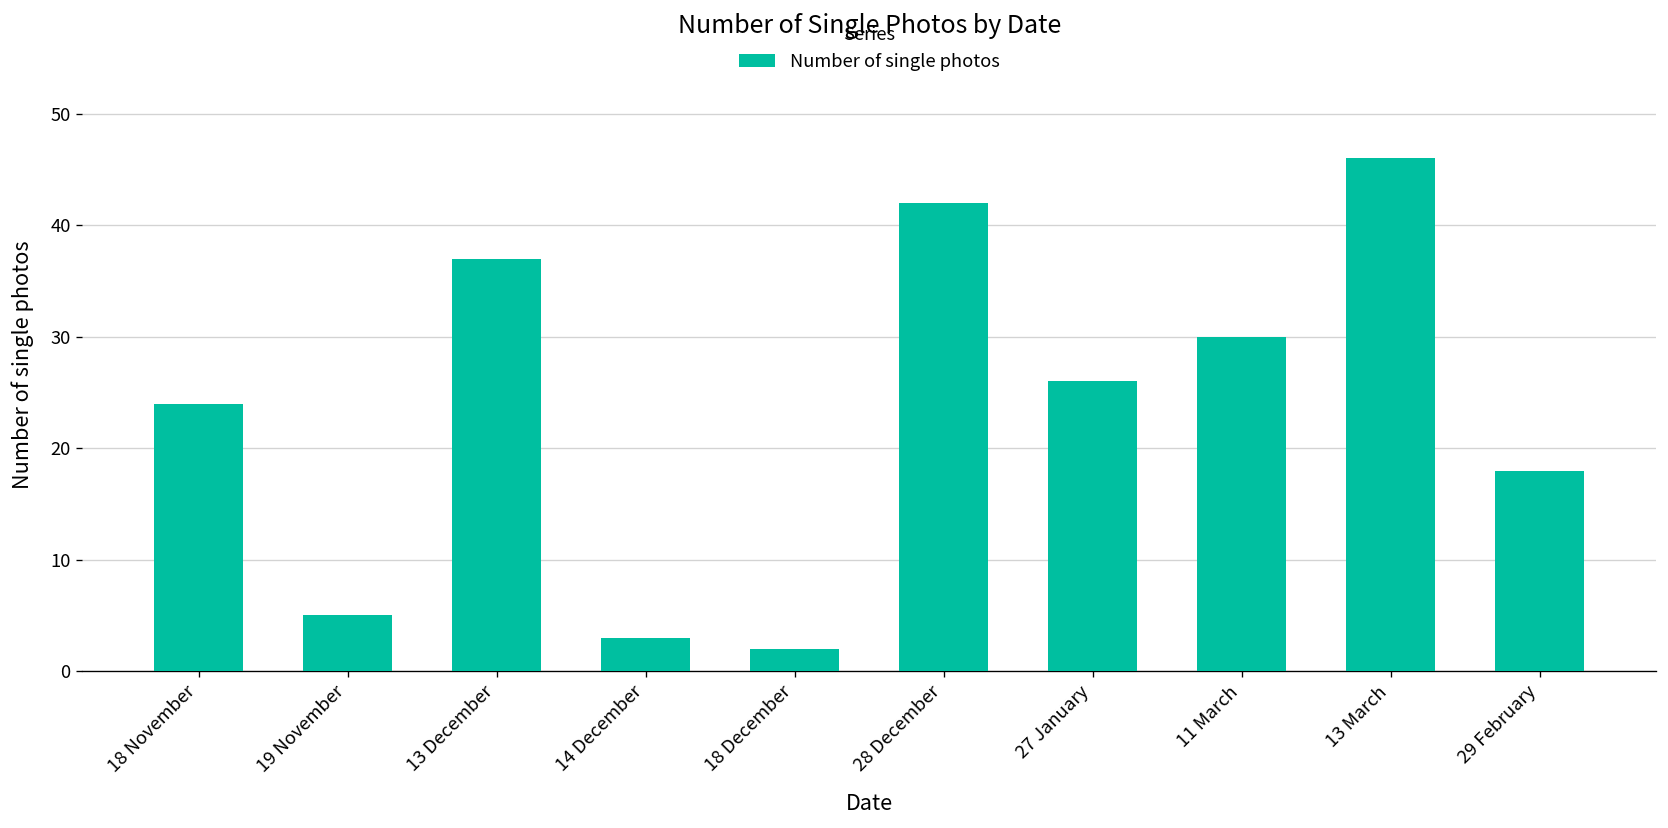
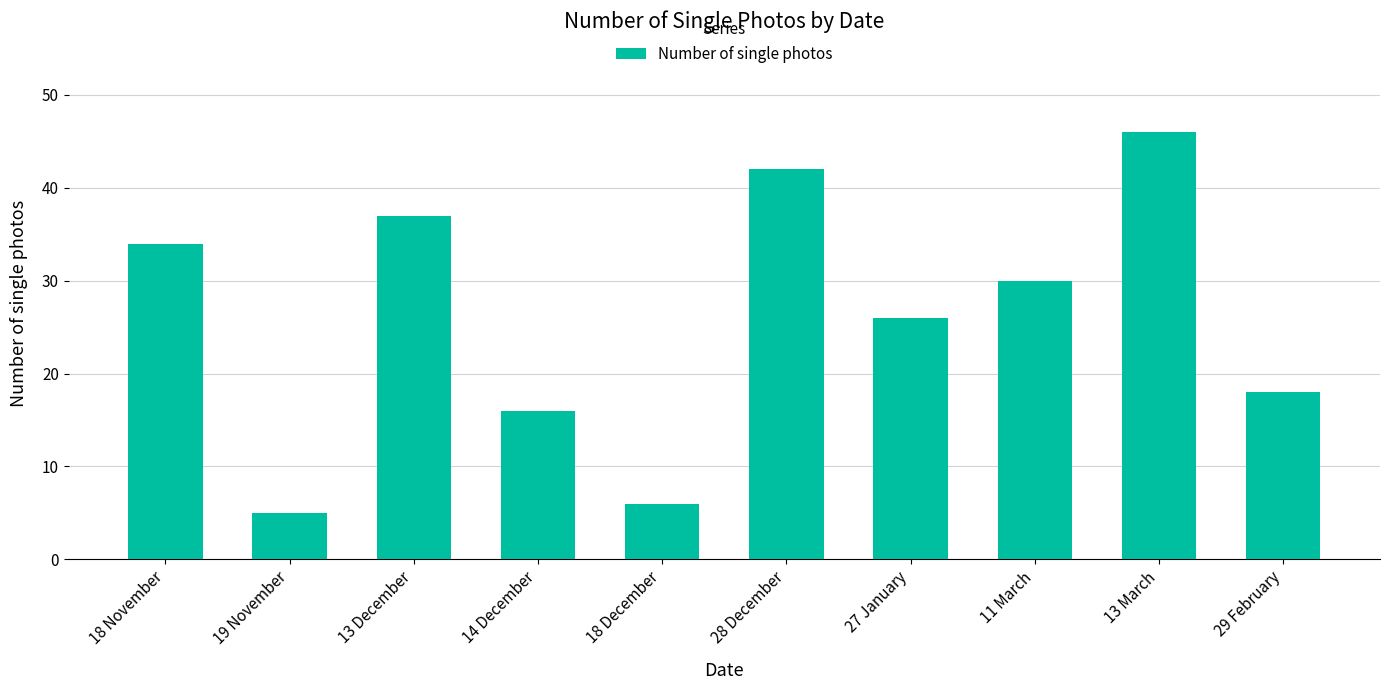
  {
-   "18 November": 24,
+   "18 November": 34,
    "19 November": 5,
    "13 December": 37,
-   "14 December": 3,
-   "18 December": 2,
+   "14 December": 16,
+   "18 December": 6,
    "28 December": 42,
    "27 January": 26,
    "11 March": 30,
    "13 March": 46,
    "29 February": 18
  }
